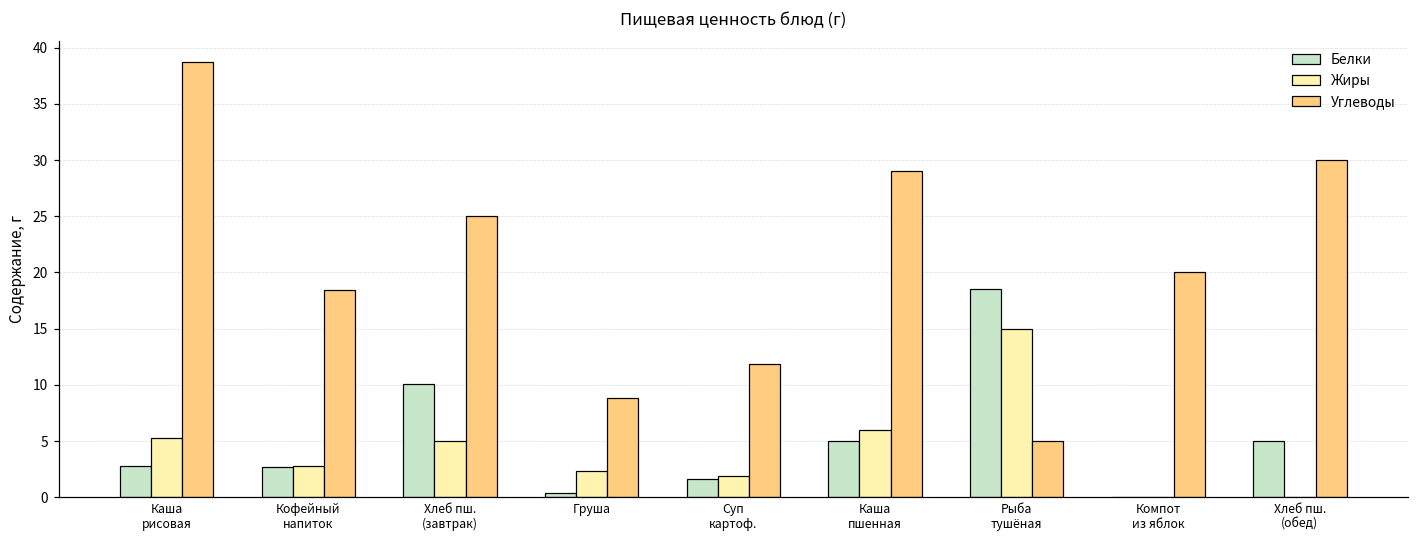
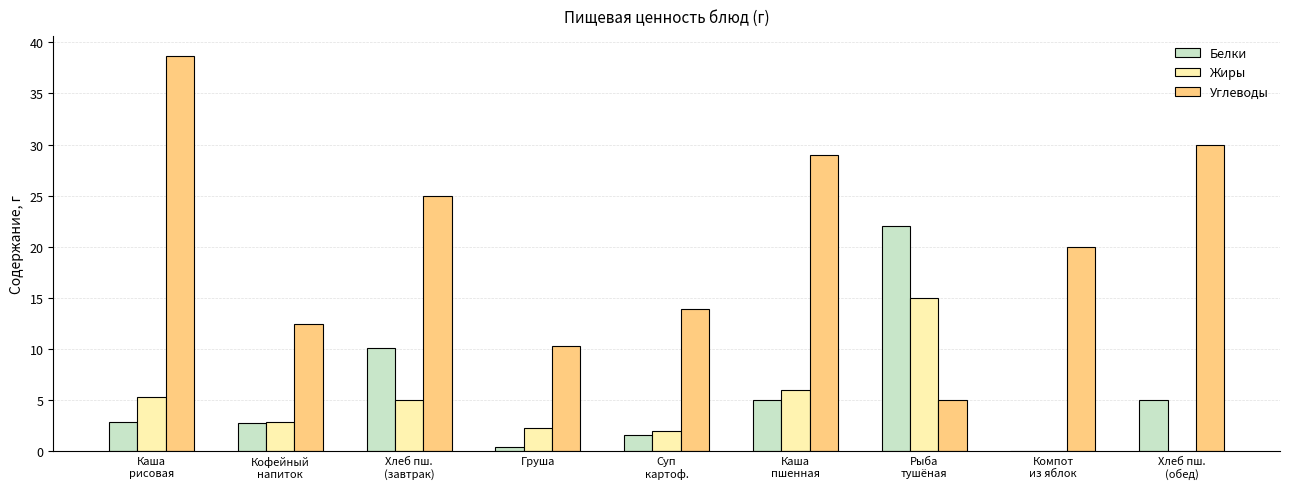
  {
    "Белки": {
      "Каша рисовая": 2.8,
      "Кофейный напиток": 2.7,
      "Хлеб пш. (завтрак)": 10.1,
      "Груша": 0.4,
      "Суп картоф.": 1.6,
      "Каша пшенная": 5.0,
-     "Рыба тушёная": 18.5,
+     "Рыба тушёная": 22.0,
      "Компот из яблок": 0.0,
      "Хлеб пш. (обед)": 5.0
    },
    "Жиры": {
      "Каша рисовая": 5.3,
      "Кофейный напиток": 2.8,
      "Хлеб пш. (завтрак)": 5.0,
      "Груша": 2.3,
      "Суп картоф.": 1.9,
      "Каша пшенная": 6.0,
      "Рыба тушёная": 15.0,
      "Компот из яблок": 0.0,
      "Хлеб пш. (обед)": 0.0
    },
    "Углеводы": {
      "Каша рисовая": 38.7,
-     "Кофейный напиток": 18.4,
+     "Кофейный напиток": 12.4,
      "Хлеб пш. (завтрак)": 25.0,
-     "Груша": 8.8,
-     "Суп картоф.": 11.8,
+     "Груша": 10.3,
+     "Суп картоф.": 13.9,
      "Каша пшенная": 29.0,
      "Рыба тушёная": 5.0,
      "Компот из яблок": 20.0,
      "Хлеб пш. (обед)": 30.0
    }
  }
